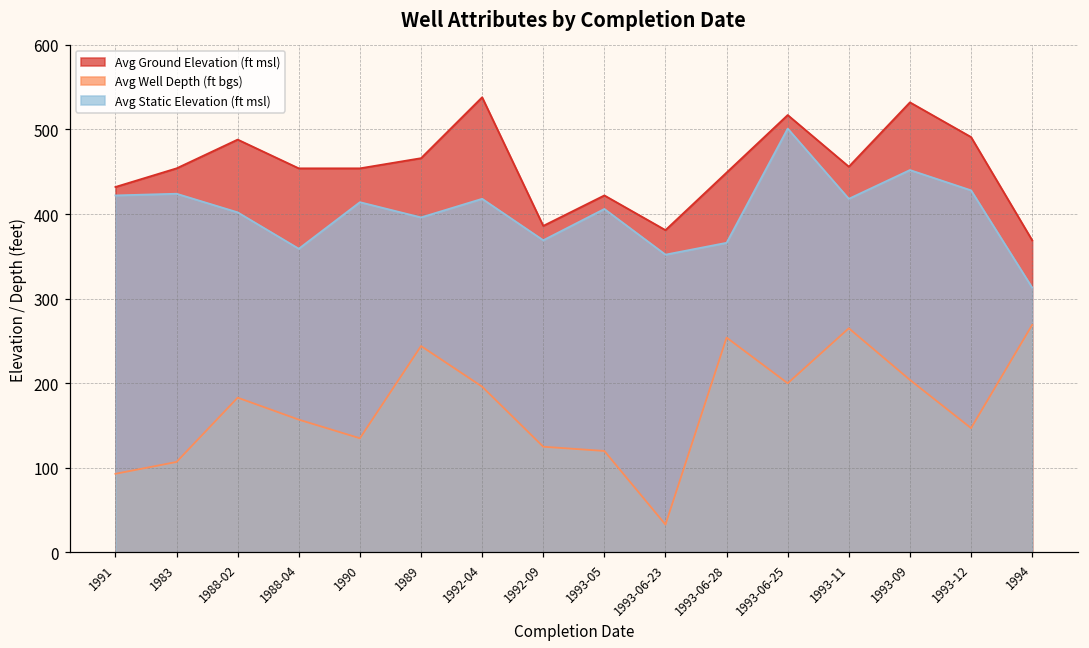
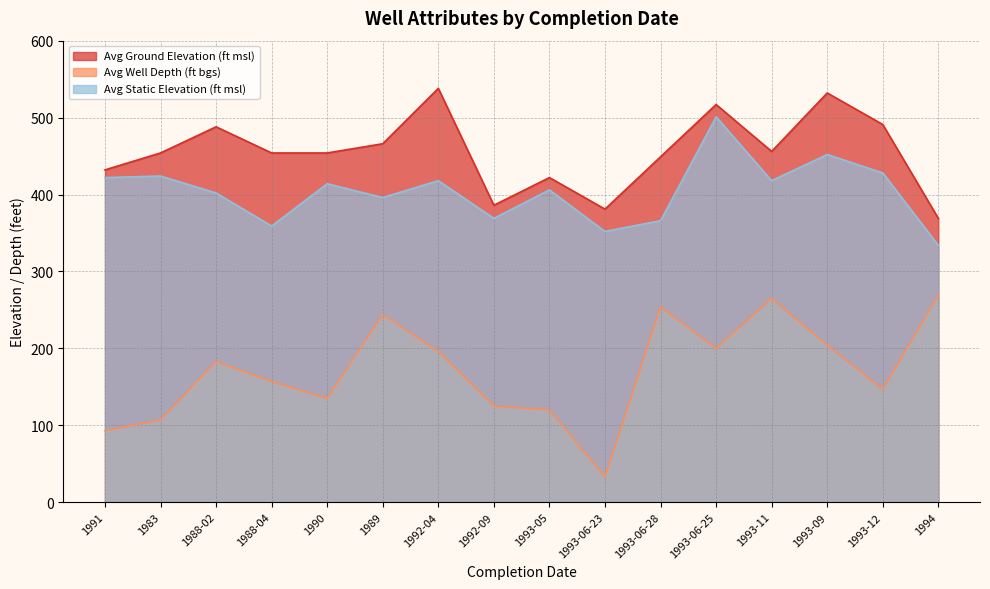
  {
    "Avg Ground Elevation (ft msl)": {
      "1991": 430,
      "1983": 450,
      "1988-02": 490,
      "1988-04": 450,
      "1990": 450,
      "1989": 470,
      "1992-04": 540,
      "1992-09": 390,
      "1993-05": 420,
      "1993-06-23": 380,
      "1993-06-28": 450,
      "1993-06-25": 520,
      "1993-11": 460,
      "1993-09": 530,
      "1993-12": 490,
      "1994": 370
    },
    "Avg Well Depth (ft bgs)": {
      "1991": 90,
      "1983": 110,
      "1988-02": 180,
      "1988-04": 160,
      "1990": 140,
      "1989": 240,
      "1992-04": 200,
      "1992-09": 130,
      "1993-05": 120,
      "1993-06-23": 30,
      "1993-06-28": 250,
      "1993-06-25": 200,
      "1993-11": 270,
      "1993-09": 200,
      "1993-12": 150,
      "1994": 270
    },
    "Avg Static Elevation (ft msl)": {
      "1991": 420,
      "1983": 420,
      "1988-02": 400,
      "1988-04": 360,
      "1990": 410,
      "1989": 400,
      "1992-04": 420,
      "1992-09": 370,
      "1993-05": 410,
      "1993-06-23": 350,
      "1993-06-28": 370,
      "1993-06-25": 500,
      "1993-11": 420,
      "1993-09": 450,
      "1993-12": 430,
-     "1994": 310
+     "1994": 330
    }
  }
